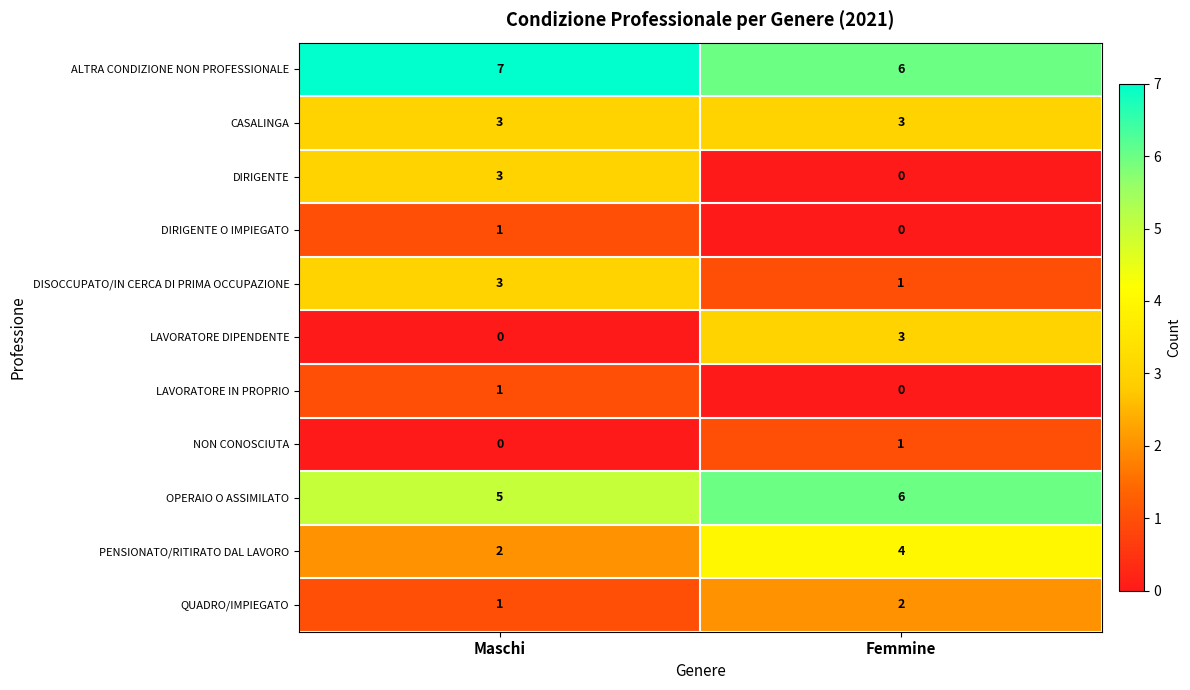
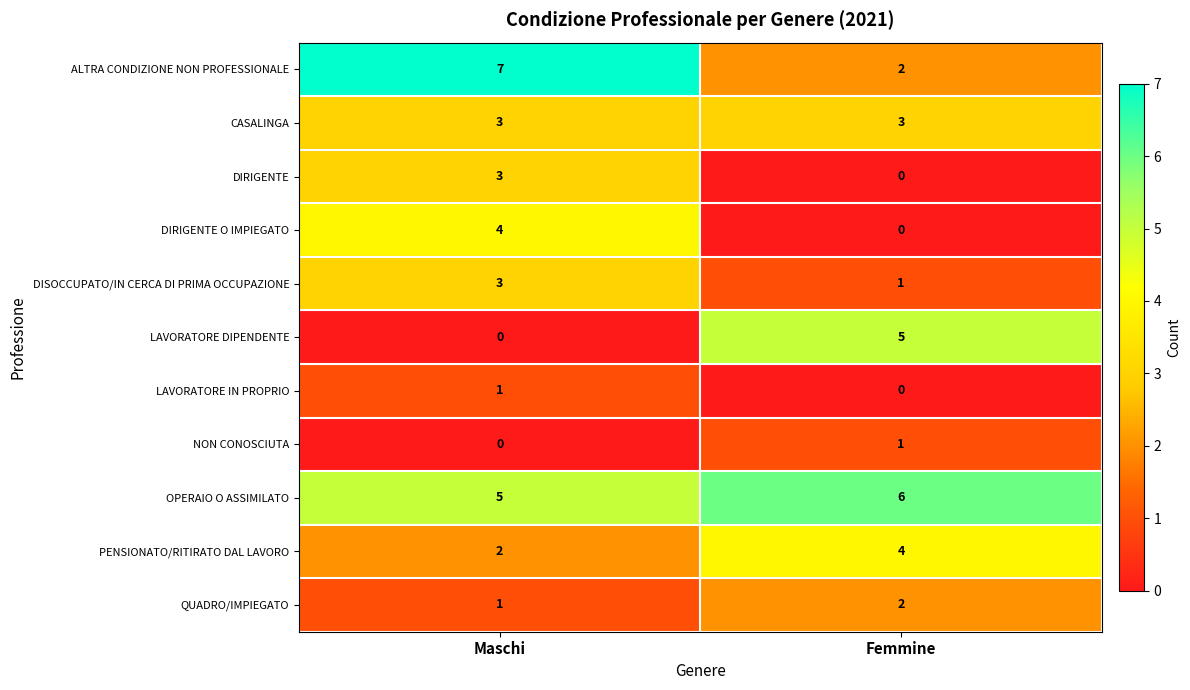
  {
    "ALTRA CONDIZIONE NON PROFESSIONALE": {
      "Maschi": 7,
-     "Femmine": 6
+     "Femmine": 2
    },
    "CASALINGA": {
      "Maschi": 3,
      "Femmine": 3
    },
    "DIRIGENTE": {
      "Maschi": 3,
      "Femmine": 0
    },
    "DIRIGENTE O IMPIEGATO": {
-     "Maschi": 1,
+     "Maschi": 4,
      "Femmine": 0
    },
    "DISOCCUPATO/IN CERCA DI PRIMA OCCUPAZIONE": {
      "Maschi": 3,
      "Femmine": 1
    },
    "LAVORATORE DIPENDENTE": {
      "Maschi": 0,
-     "Femmine": 3
+     "Femmine": 5
    },
    "LAVORATORE IN PROPRIO": {
      "Maschi": 1,
      "Femmine": 0
    },
    "NON CONOSCIUTA": {
      "Maschi": 0,
      "Femmine": 1
    },
    "OPERAIO O ASSIMILATO": {
      "Maschi": 5,
      "Femmine": 6
    },
    "PENSIONATO/RITIRATO DAL LAVORO": {
      "Maschi": 2,
      "Femmine": 4
    },
    "QUADRO/IMPIEGATO": {
      "Maschi": 1,
      "Femmine": 2
    }
  }
